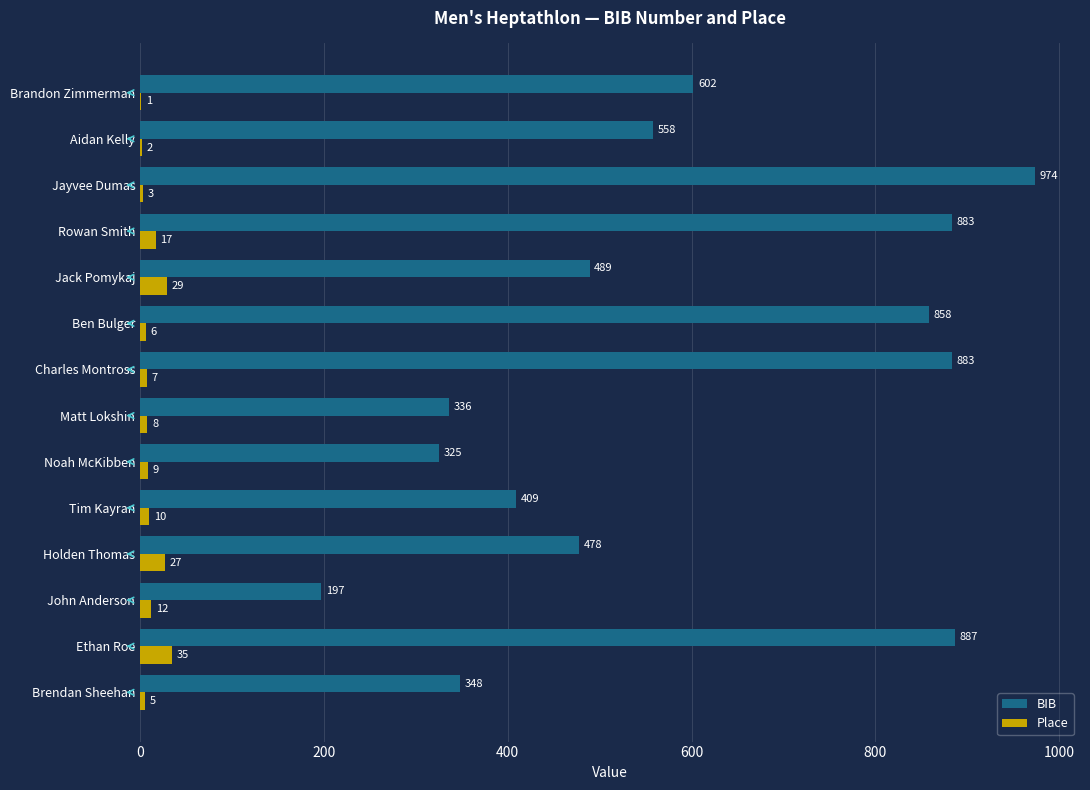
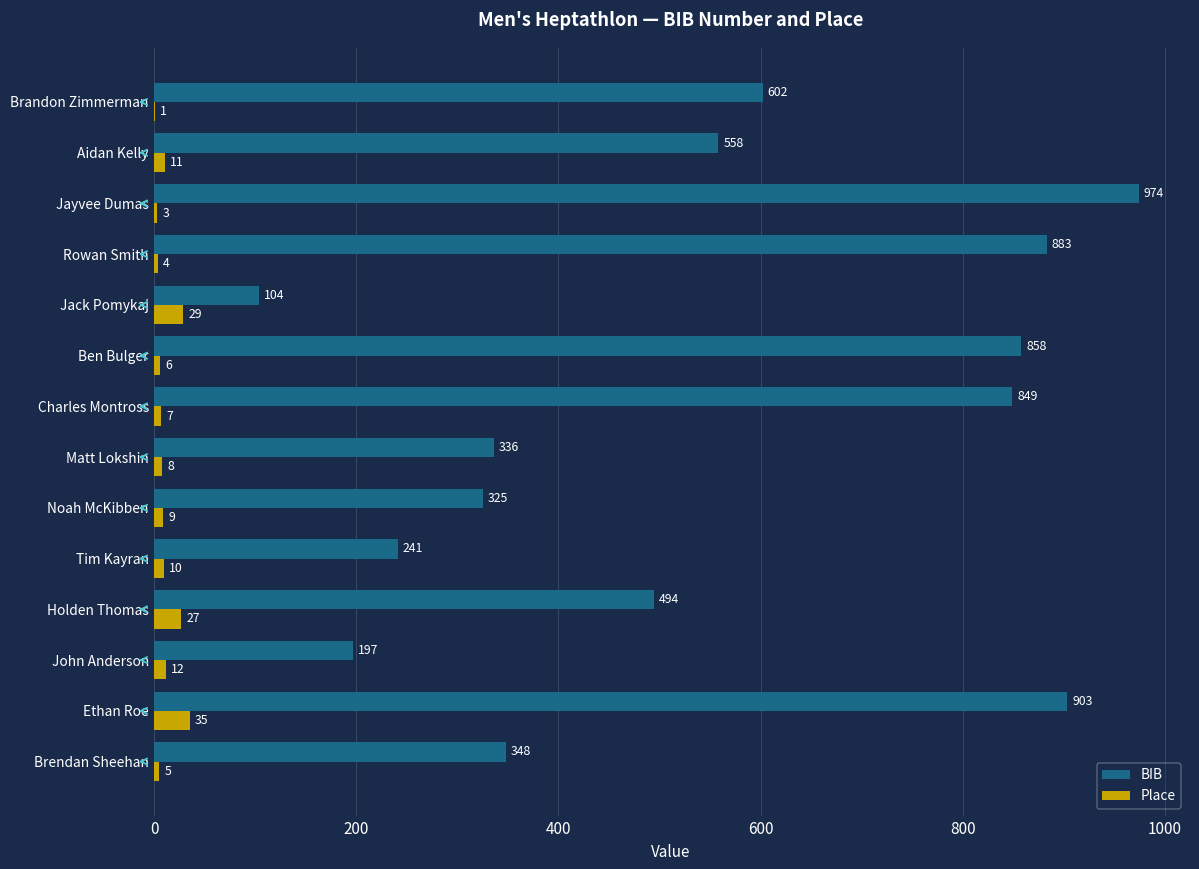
  {
    "BIB": {
      "Brandon Zimmerman": 602,
      "Aidan Kelly": 558,
      "Jayvee Dumas": 974,
      "Rowan Smith": 883,
-     "Jack Pomykaj": 489,
+     "Jack Pomykaj": 104,
      "Ben Bulger": 858,
-     "Charles Montross": 883,
+     "Charles Montross": 849,
      "Matt Lokshin": 336,
      "Noah McKibben": 325,
-     "Tim Kayran": 409,
-     "Holden Thomas": 478,
+     "Tim Kayran": 241,
+     "Holden Thomas": 494,
      "John Anderson": 197,
-     "Ethan Roe": 887,
+     "Ethan Roe": 903,
      "Brendan Sheehan": 348
    },
    "Place": {
      "Brandon Zimmerman": 1,
-     "Aidan Kelly": 2,
+     "Aidan Kelly": 11,
      "Jayvee Dumas": 3,
-     "Rowan Smith": 17,
+     "Rowan Smith": 4,
      "Jack Pomykaj": 29,
      "Ben Bulger": 6,
      "Charles Montross": 7,
      "Matt Lokshin": 8,
      "Noah McKibben": 9,
      "Tim Kayran": 10,
      "Holden Thomas": 27,
      "John Anderson": 12,
      "Ethan Roe": 35,
      "Brendan Sheehan": 5
    }
  }
